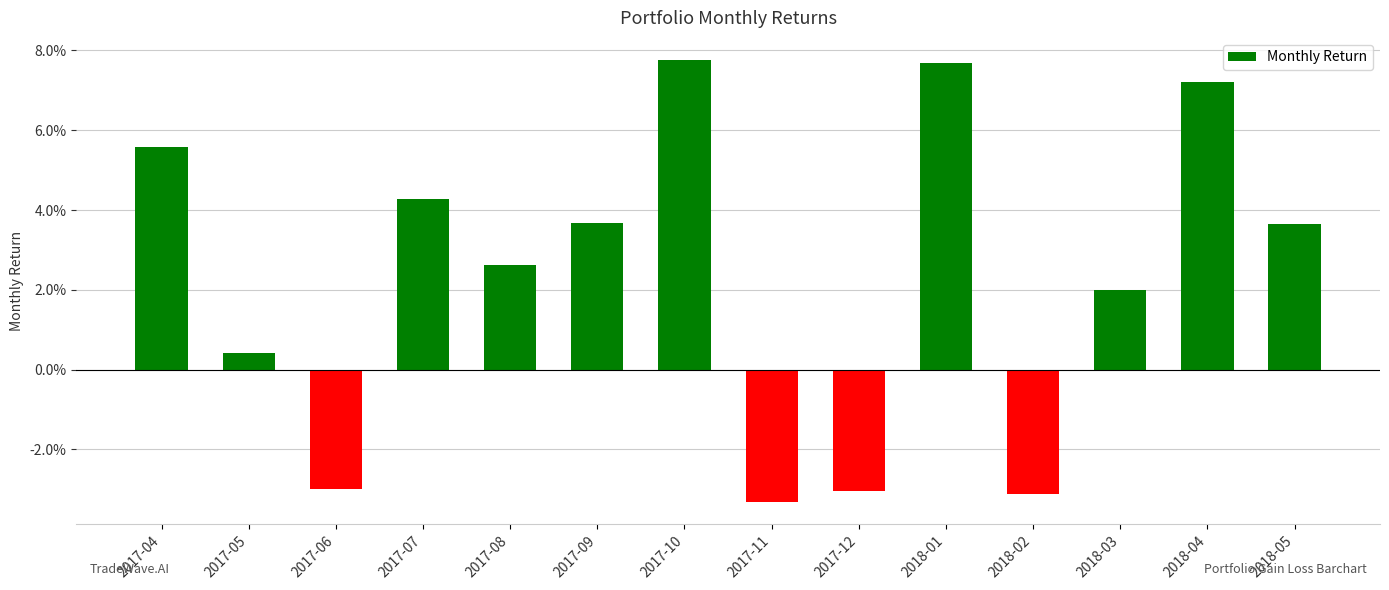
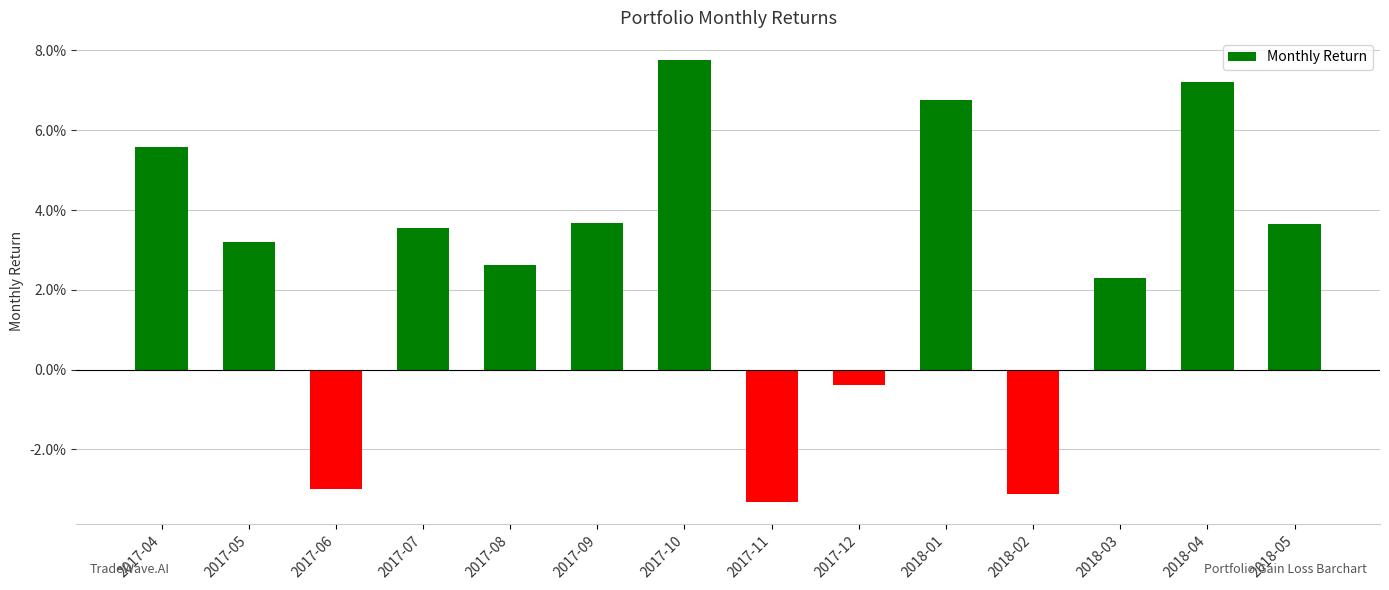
  {
    "2017-04": "5.6%",
-   "2017-05": "0.4%",
+   "2017-05": "3.2%",
    "2017-06": "-3.0%",
-   "2017-07": "4.3%",
+   "2017-07": "3.6%",
    "2017-08": "2.6%",
    "2017-09": "3.7%",
    "2017-10": "7.8%",
    "2017-11": "-3.3%",
-   "2017-12": "-3.0%",
-   "2018-01": "7.7%",
+   "2017-12": "-0.4%",
+   "2018-01": "6.8%",
    "2018-02": "-3.1%",
-   "2018-03": "2.0%",
+   "2018-03": "2.3%",
    "2018-04": "7.2%",
    "2018-05": "3.7%"
  }
